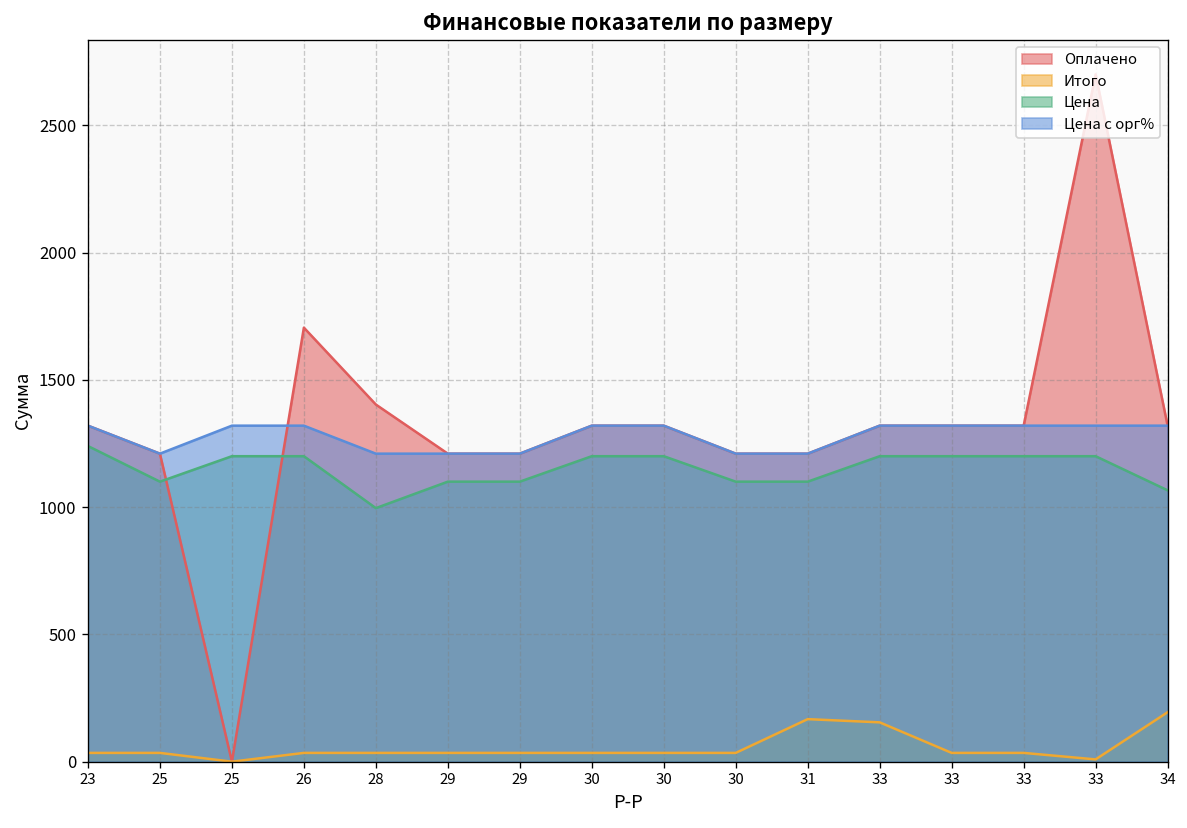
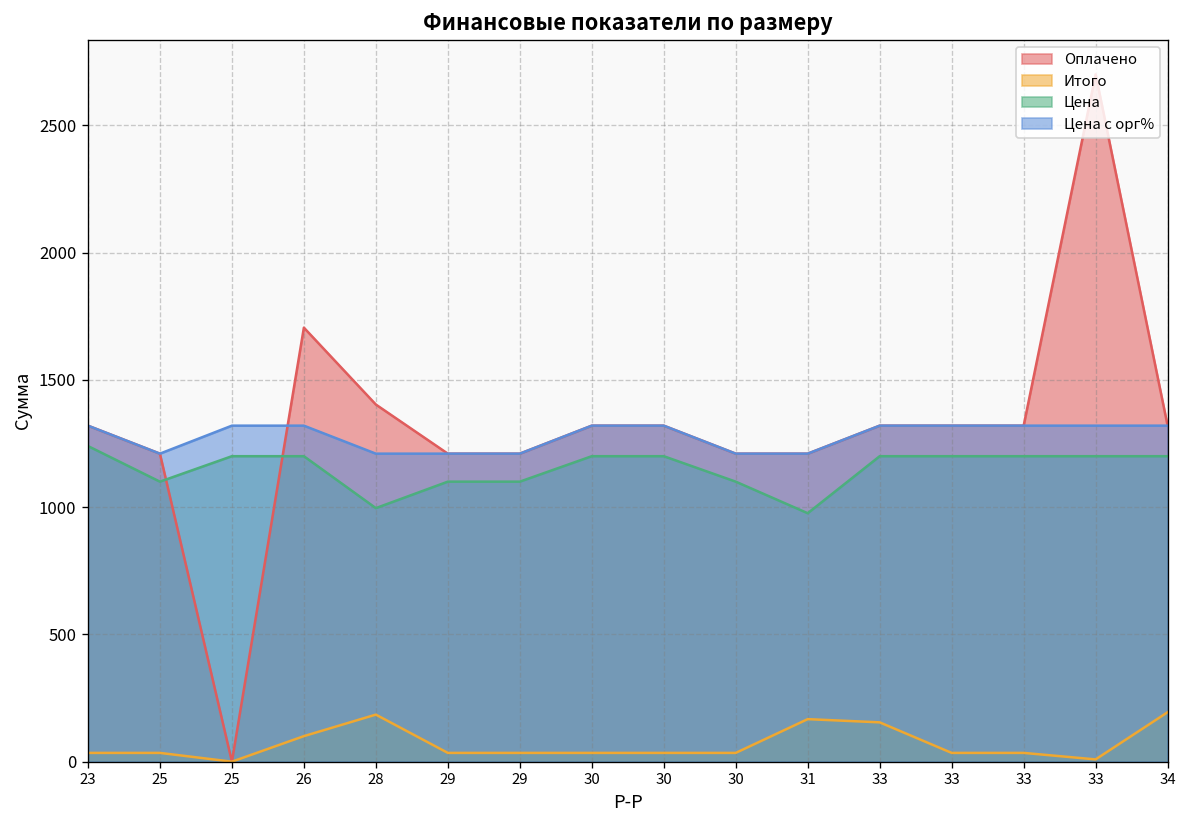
  {
    "Оплачено": {
      "26": 1710,
      "28": 1400
    },
    "Итого": {
      "23": 30,
-     "26": 30,
-     "28": 30,
+     "26": 100,
+     "28": 180,
      "31": 170,
      "34": 190
    },
    "Цена": {
      "23": 1240,
      "26": 1200,
      "28": 1000,
-     "31": 1100,
-     "34": 1070
+     "31": 980,
+     "34": 1200
    },
    "Цена с орг%": {
      "26": 1320,
      "28": 1210
    }
  }
